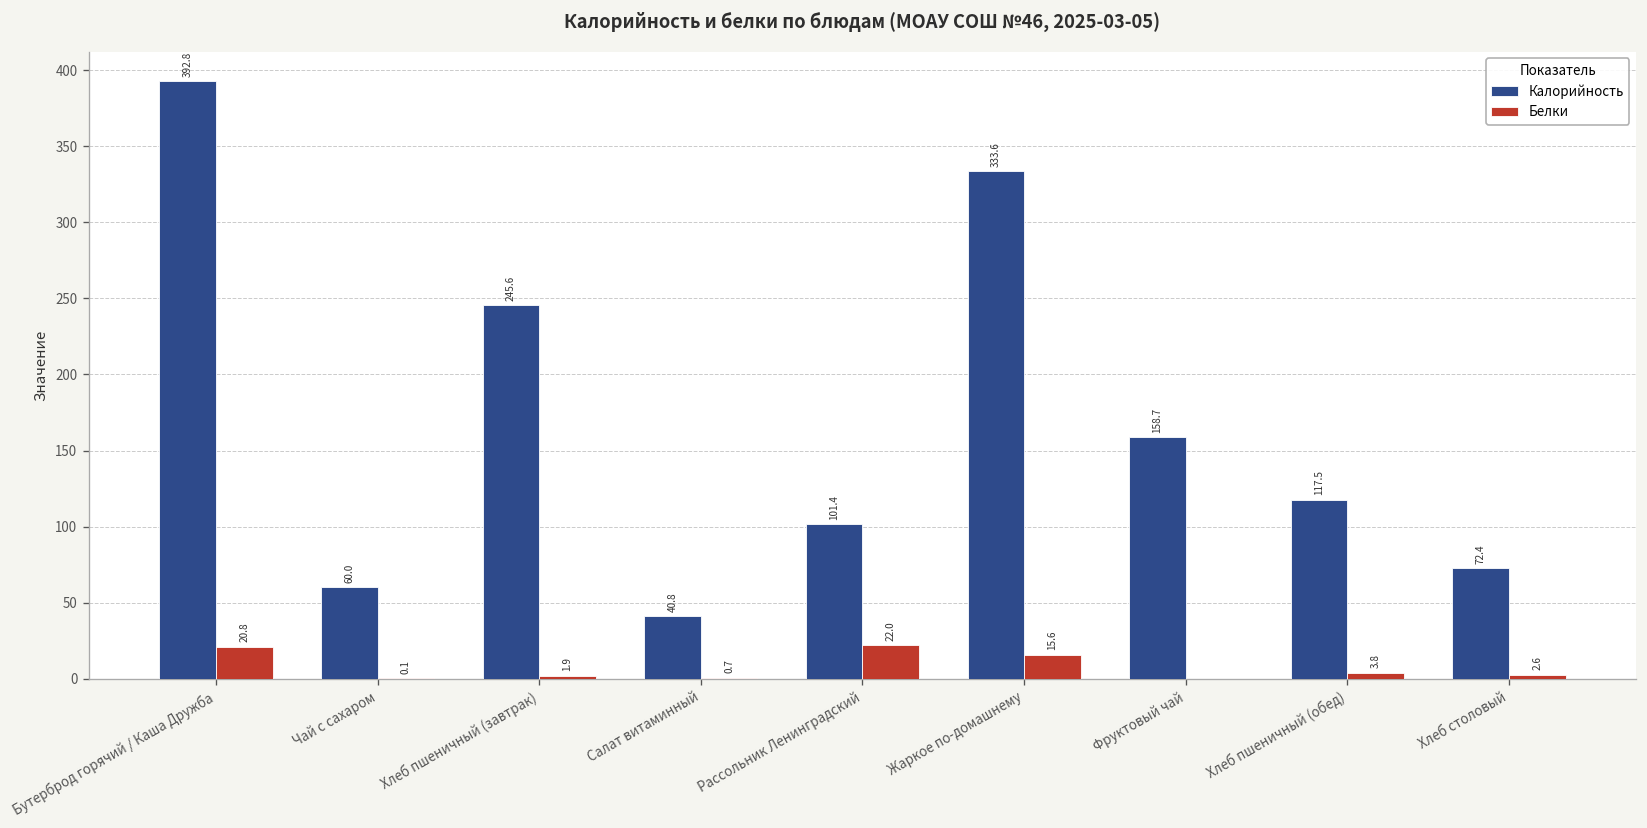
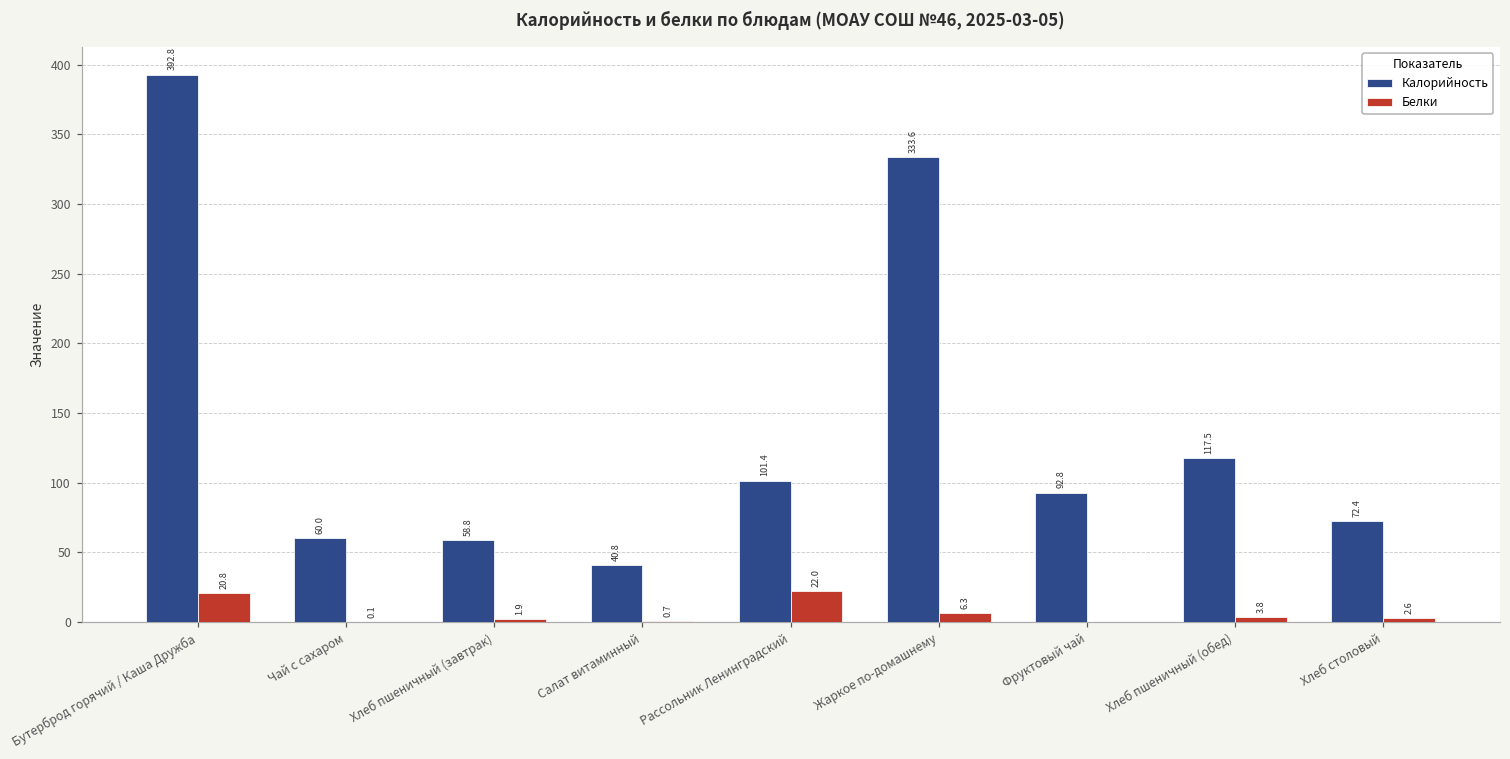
  {
    "Калорийность": {
      "Бутерброд горячий / Каша Дружба": 392.8,
      "Чай с сахаром": 60.0,
-     "Хлеб пшеничный (завтрак)": 245.6,
+     "Хлеб пшеничный (завтрак)": 58.8,
      "Салат витаминный": 40.8,
      "Рассольник Ленинградский": 101.4,
      "Жаркое по-домашнему": 333.6,
-     "Фруктовый чай": 158.7,
+     "Фруктовый чай": 92.8,
      "Хлеб пшеничный (обед)": 117.5,
      "Хлеб столовый": 72.4
    },
    "Белки": {
      "Бутерброд горячий / Каша Дружба": 20.8,
      "Чай с сахаром": 0.1,
      "Хлеб пшеничный (завтрак)": 1.9,
      "Салат витаминный": 0.7,
      "Рассольник Ленинградский": 22.0,
-     "Жаркое по-домашнему": 15.6,
+     "Жаркое по-домашнему": 6.3,
      "Хлеб пшеничный (обед)": 3.8,
      "Хлеб столовый": 2.6
    }
  }
